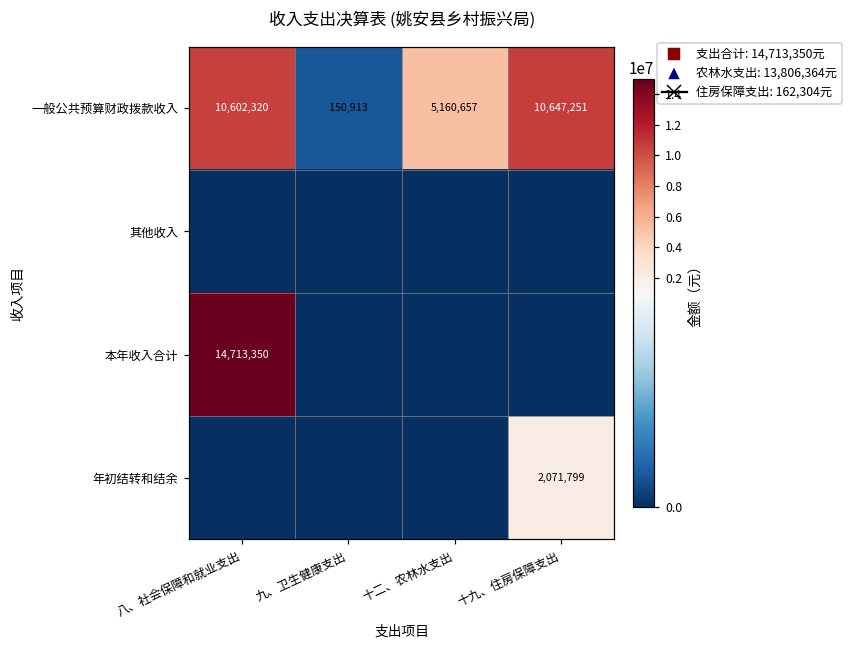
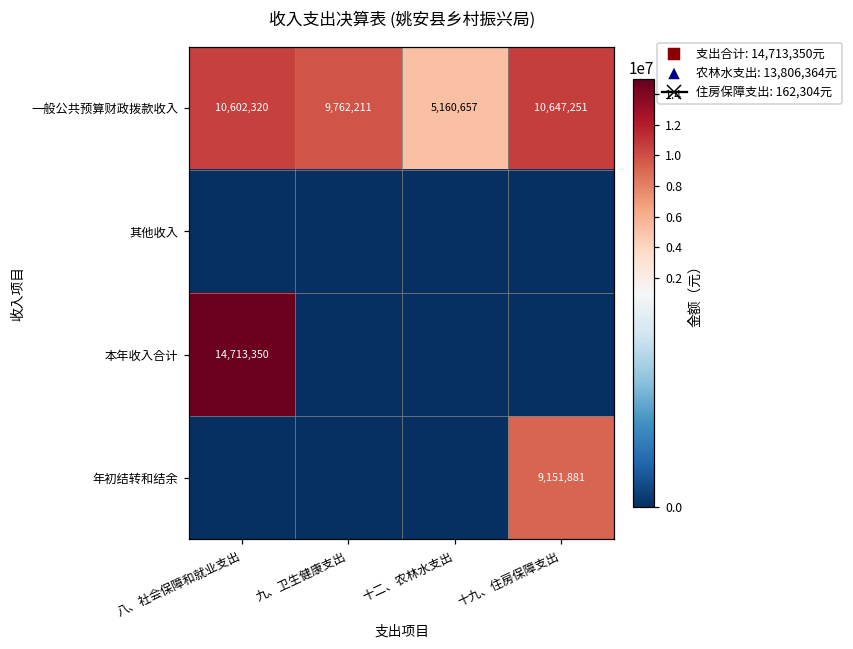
  {
    "一般公共预算财政拨款收入": {
      "八、社会保障和就业支出": "10,602,320",
-     "九、卫生健康支出": "150,913",
+     "九、卫生健康支出": "9,762,211",
      "十二、农林水支出": "5,160,657",
      "十九、住房保障支出": "10,647,251"
    },
    "本年收入合计": {
      "八、社会保障和就业支出": "14,713,350"
    },
    "年初结转和结余": {
-     "十九、住房保障支出": "2,071,799"
+     "十九、住房保障支出": "9,151,881"
    }
  }
